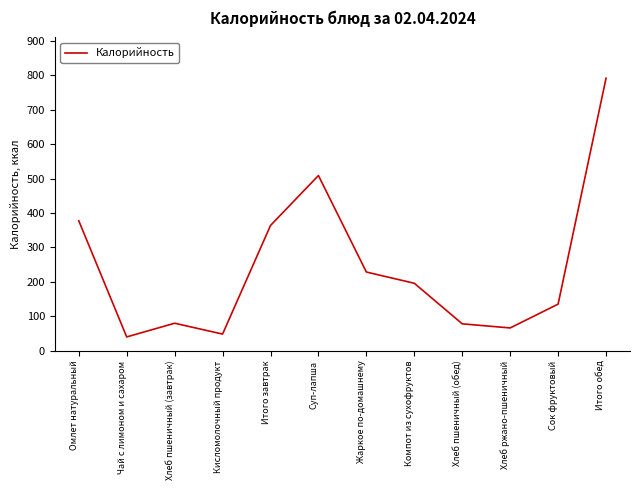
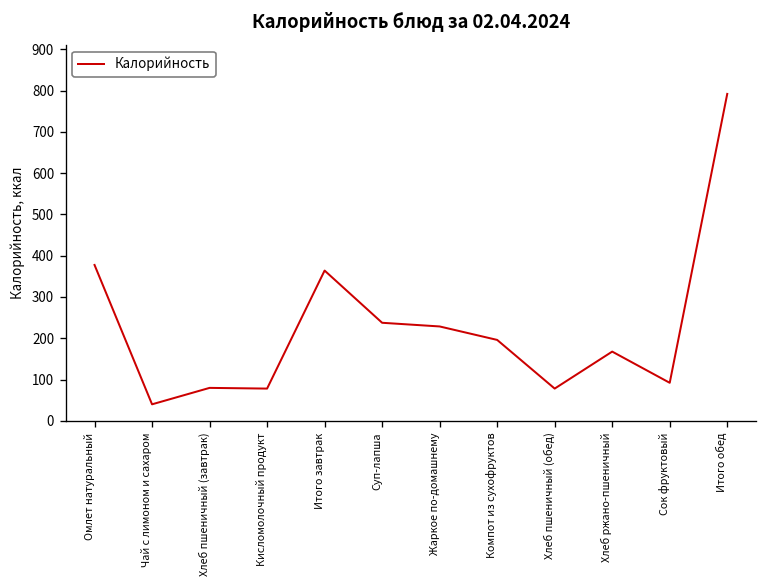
  {
    "Омлет натуральный": 380,
    "Чай с лимоном и сахаром": 40,
    "Хлеб пшеничный (завтрак)": 80,
-   "Кисломолочный продукт": 50,
+   "Кисломолочный продукт": 80,
    "Итого завтрак": 360,
-   "Суп-лапша": 510,
+   "Суп-лапша": 240,
    "Жаркое по-домашнему": 230,
    "Компот из сухофруктов": 200,
    "Хлеб пшеничный (обед)": 80,
-   "Хлеб ржано-пшеничный": 70,
-   "Сок фруктовый": 140,
+   "Хлеб ржано-пшеничный": 170,
+   "Сок фруктовый": 90,
    "Итого обед": 790
  }
